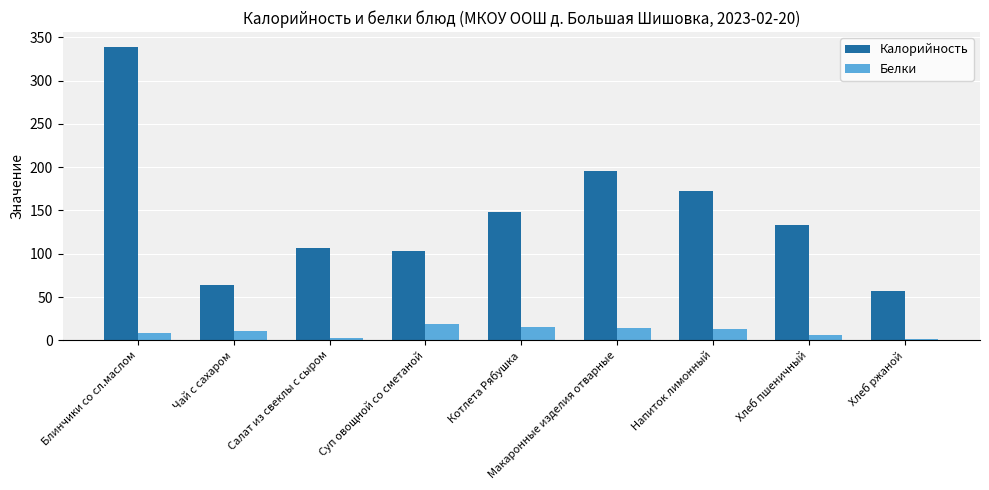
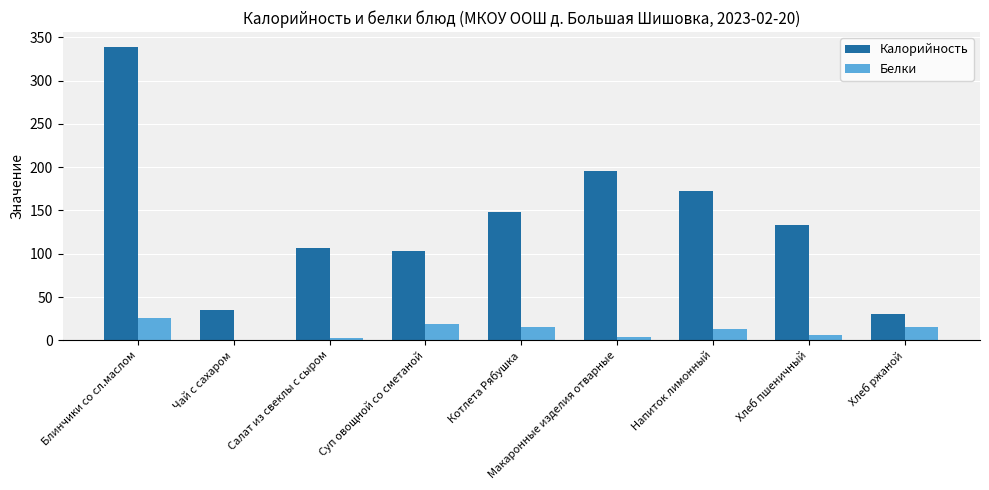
  {
    "Калорийность": {
      "Блинчики со сл.маслом": 340,
-     "Чай с сахаром": 60,
+     "Чай с сахаром": 40,
      "Салат из свеклы с сыром": 110,
      "Суп овощной со сметаной": 100,
      "Котлета Рябушка": 150,
      "Макаронные изделия отварные": 200,
      "Напиток лимонный": 170,
      "Хлеб пшеничный": 130,
-     "Хлеб ржаной": 60
+     "Хлеб ржаной": 30
    },
    "Белки": {
-     "Блинчики со сл.маслом": 10,
-     "Чай с сахаром": 10,
+     "Блинчики со сл.маслом": 30,
+     "Чай с сахаром": 0,
      "Салат из свеклы с сыром": 0,
      "Суп овощной со сметаной": 20,
      "Котлета Рябушка": 20,
-     "Макаронные изделия отварные": 10,
+     "Макаронные изделия отварные": 0,
      "Напиток лимонный": 10,
      "Хлеб пшеничный": 10,
-     "Хлеб ржаной": 0
+     "Хлеб ржаной": 20
    }
  }
